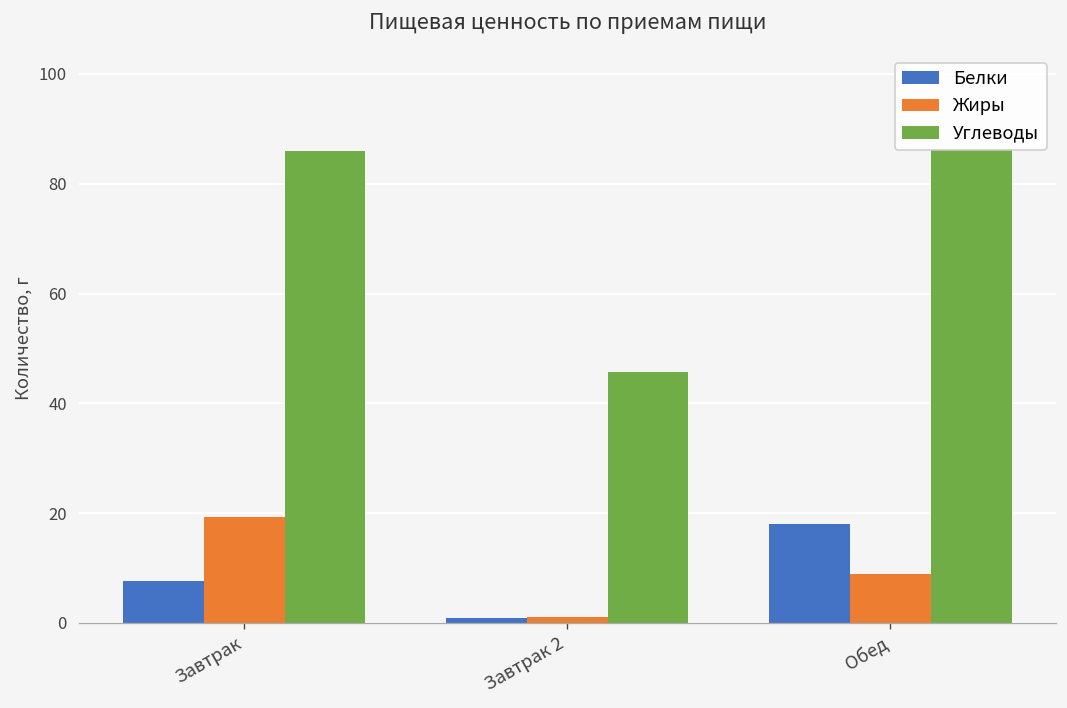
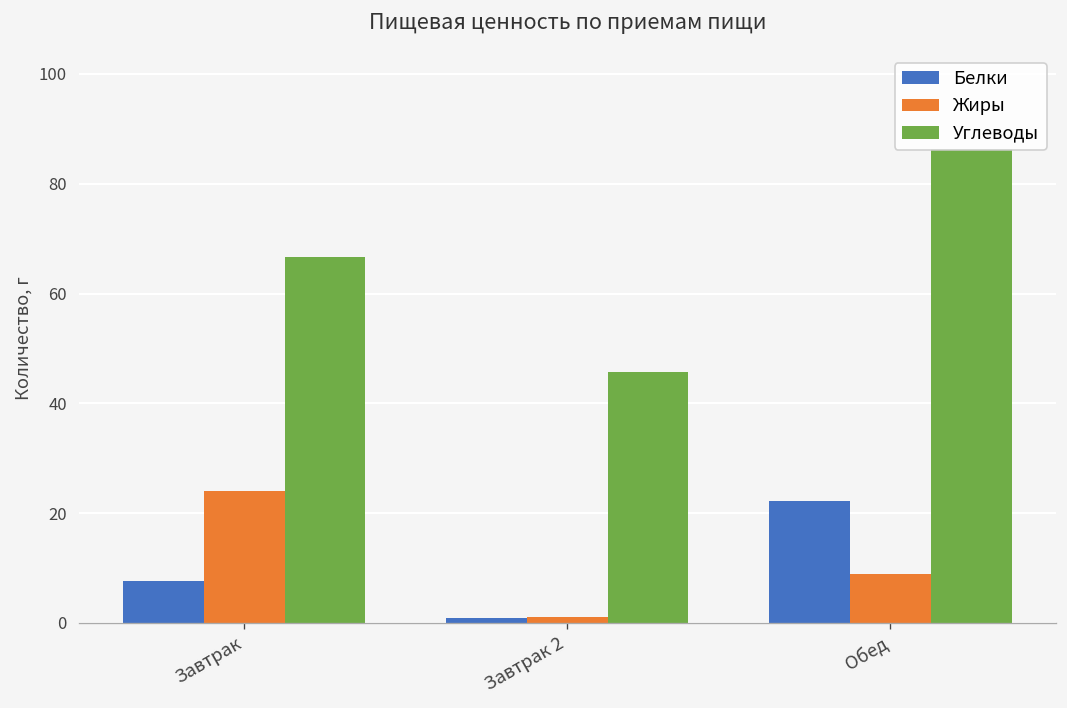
  {
    "Белки": {
      "Завтрак": 8,
      "Завтрак 2": 1,
-     "Обед": 18
+     "Обед": 22
    },
    "Жиры": {
-     "Завтрак": 19,
+     "Завтрак": 24,
      "Завтрак 2": 1,
      "Обед": 9
    },
    "Углеводы": {
-     "Завтрак": 86,
+     "Завтрак": 67,
      "Завтрак 2": 46
    }
  }
